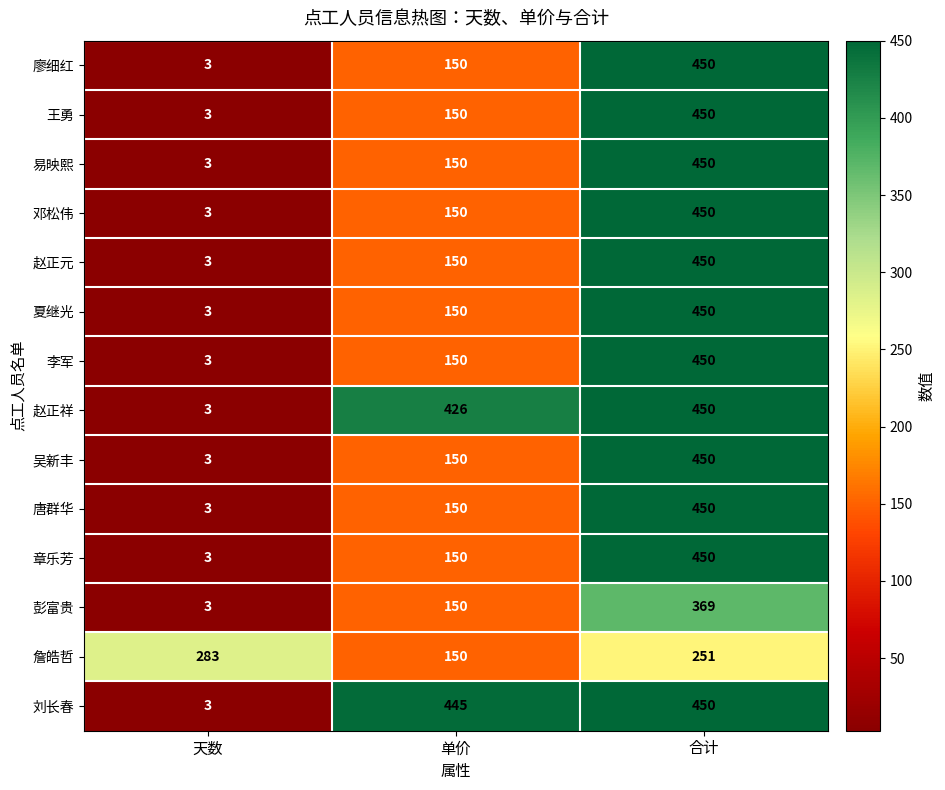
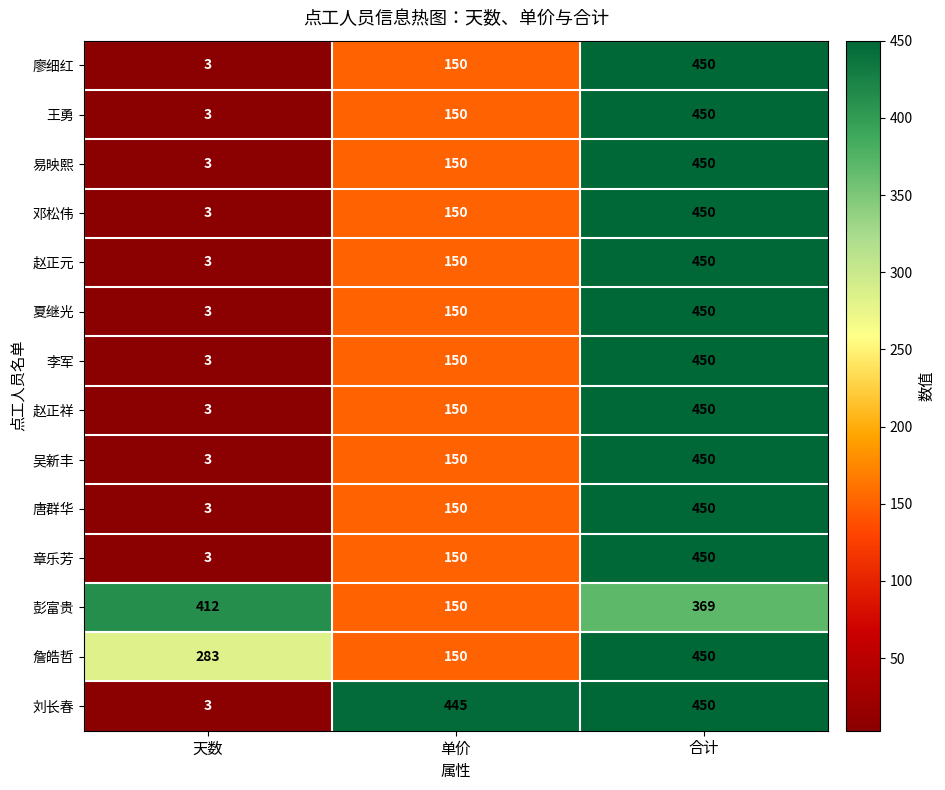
  {
    "廖细红": {
      "天数": 3,
      "单价": 150,
      "合计": 450
    },
    "王勇": {
      "天数": 3,
      "单价": 150,
      "合计": 450
    },
    "易映熙": {
      "天数": 3,
      "单价": 150,
      "合计": 450
    },
    "邓松伟": {
      "天数": 3,
      "单价": 150,
      "合计": 450
    },
    "赵正元": {
      "天数": 3,
      "单价": 150,
      "合计": 450
    },
    "夏继光": {
      "天数": 3,
      "单价": 150,
      "合计": 450
    },
    "李军": {
      "天数": 3,
      "单价": 150,
      "合计": 450
    },
    "赵正祥": {
      "天数": 3,
-     "单价": 426,
+     "单价": 150,
      "合计": 450
    },
    "吴新丰": {
      "天数": 3,
      "单价": 150,
      "合计": 450
    },
    "唐群华": {
      "天数": 3,
      "单价": 150,
      "合计": 450
    },
    "章乐芳": {
      "天数": 3,
      "单价": 150,
      "合计": 450
    },
    "彭富贵": {
-     "天数": 3,
+     "天数": 412,
      "单价": 150,
      "合计": 369
    },
    "詹皓哲": {
      "天数": 283,
      "单价": 150,
-     "合计": 251
+     "合计": 450
    },
    "刘长春": {
      "天数": 3,
      "单价": 445,
      "合计": 450
    }
  }
